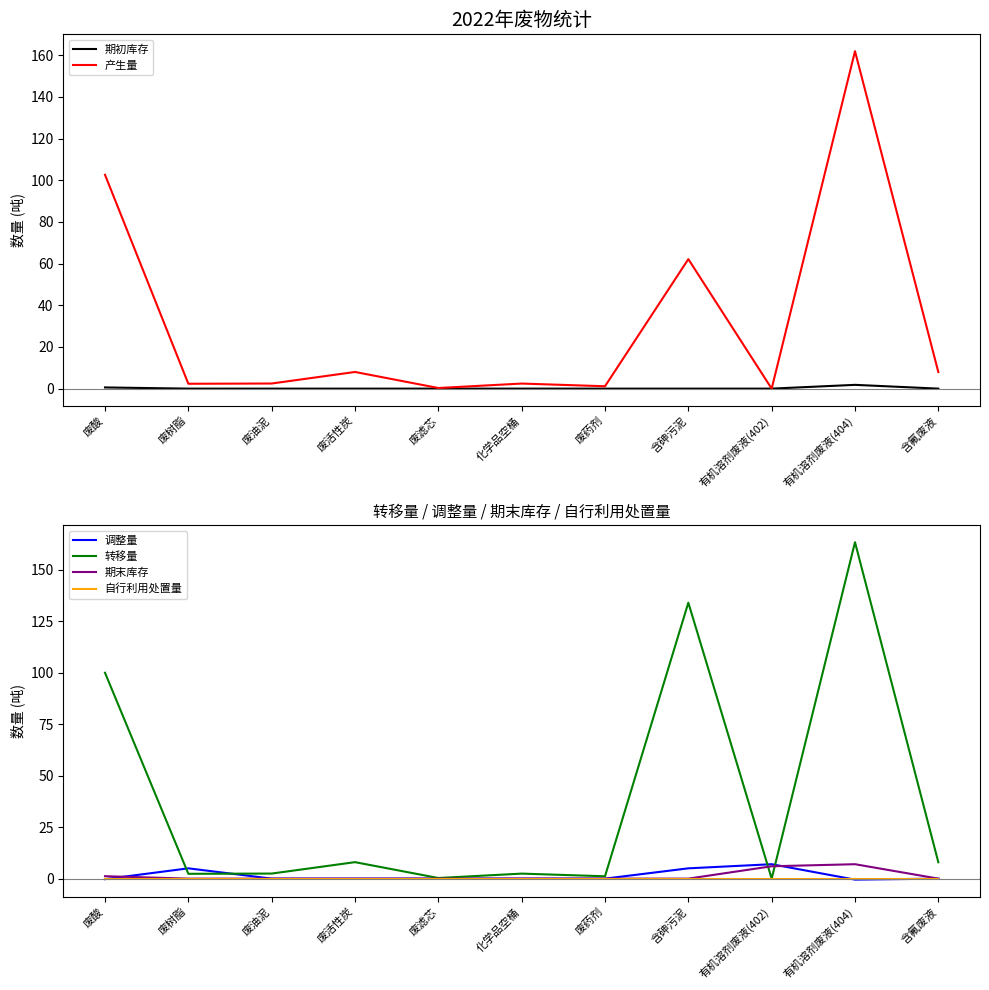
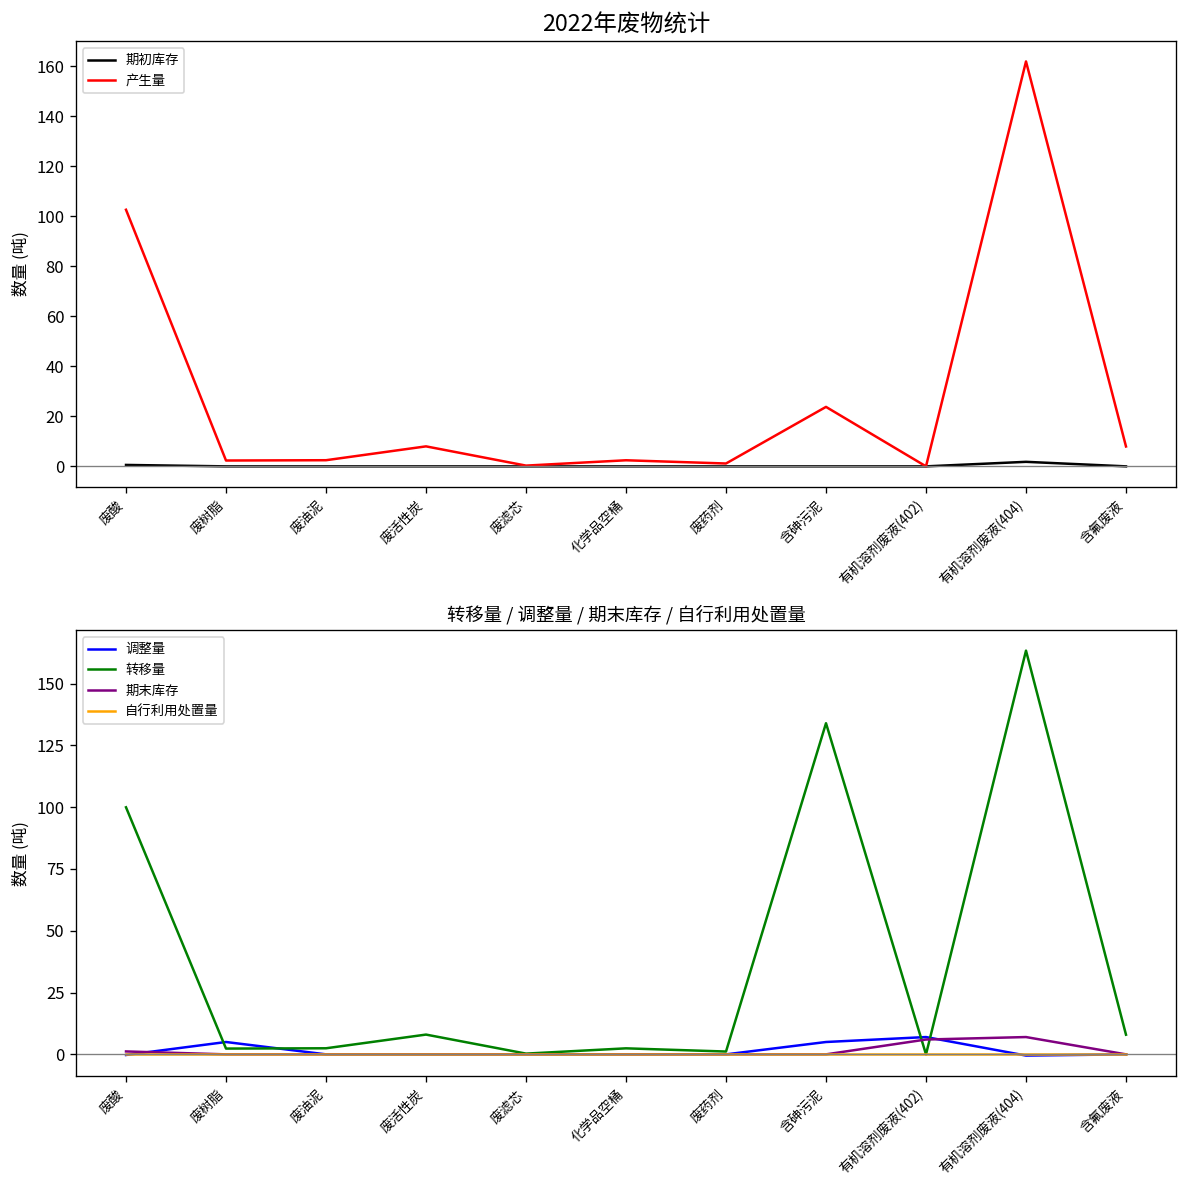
  {
    "2022年废物统计": {
      "期初库存": {
        "废酸": 1,
        "废树脂": 0,
        "废油泥": 0,
        "废活性炭": 0,
        "化学品空桶": 0,
        "含砷污泥": 0,
        "有机溶剂废液(404)": 2,
        "含氟废液": 0
      },
      "产生量": {
        "废酸": 103,
        "废树脂": 2,
        "废油泥": 2,
        "废活性炭": 8,
        "化学品空桶": 2,
-       "含砷污泥": 62,
+       "含砷污泥": 24,
        "有机溶剂废液(404)": 162,
        "含氟废液": 8
      }
    },
    "转移量 / 调整量 / 期末库存 / 自行利用处置量": {
      "调整量": {
        "废树脂": 5,
        "含砷污泥": 5
      },
      "转移量": {
        "废酸": 100,
        "废树脂": 2,
        "废油泥": 2,
        "废活性炭": 8,
        "化学品空桶": 2,
        "含砷污泥": 134,
        "有机溶剂废液(404)": 163,
        "含氟废液": 8
      },
      "期末库存": {
        "有机溶剂废液(404)": 7
      }
    }
  }
